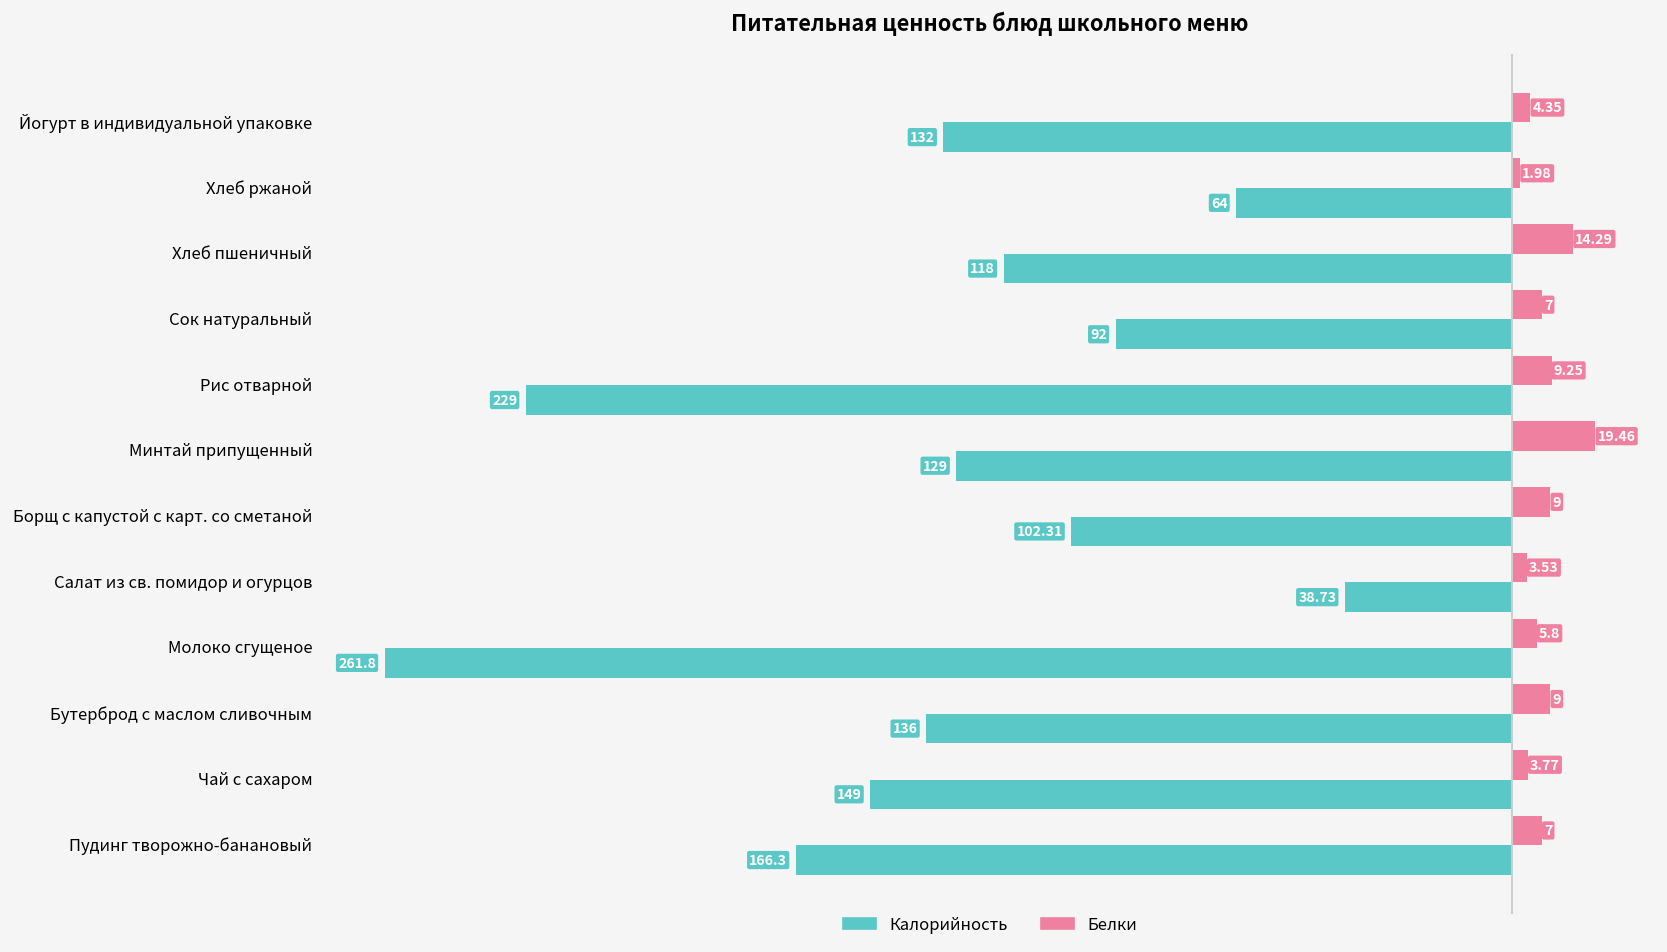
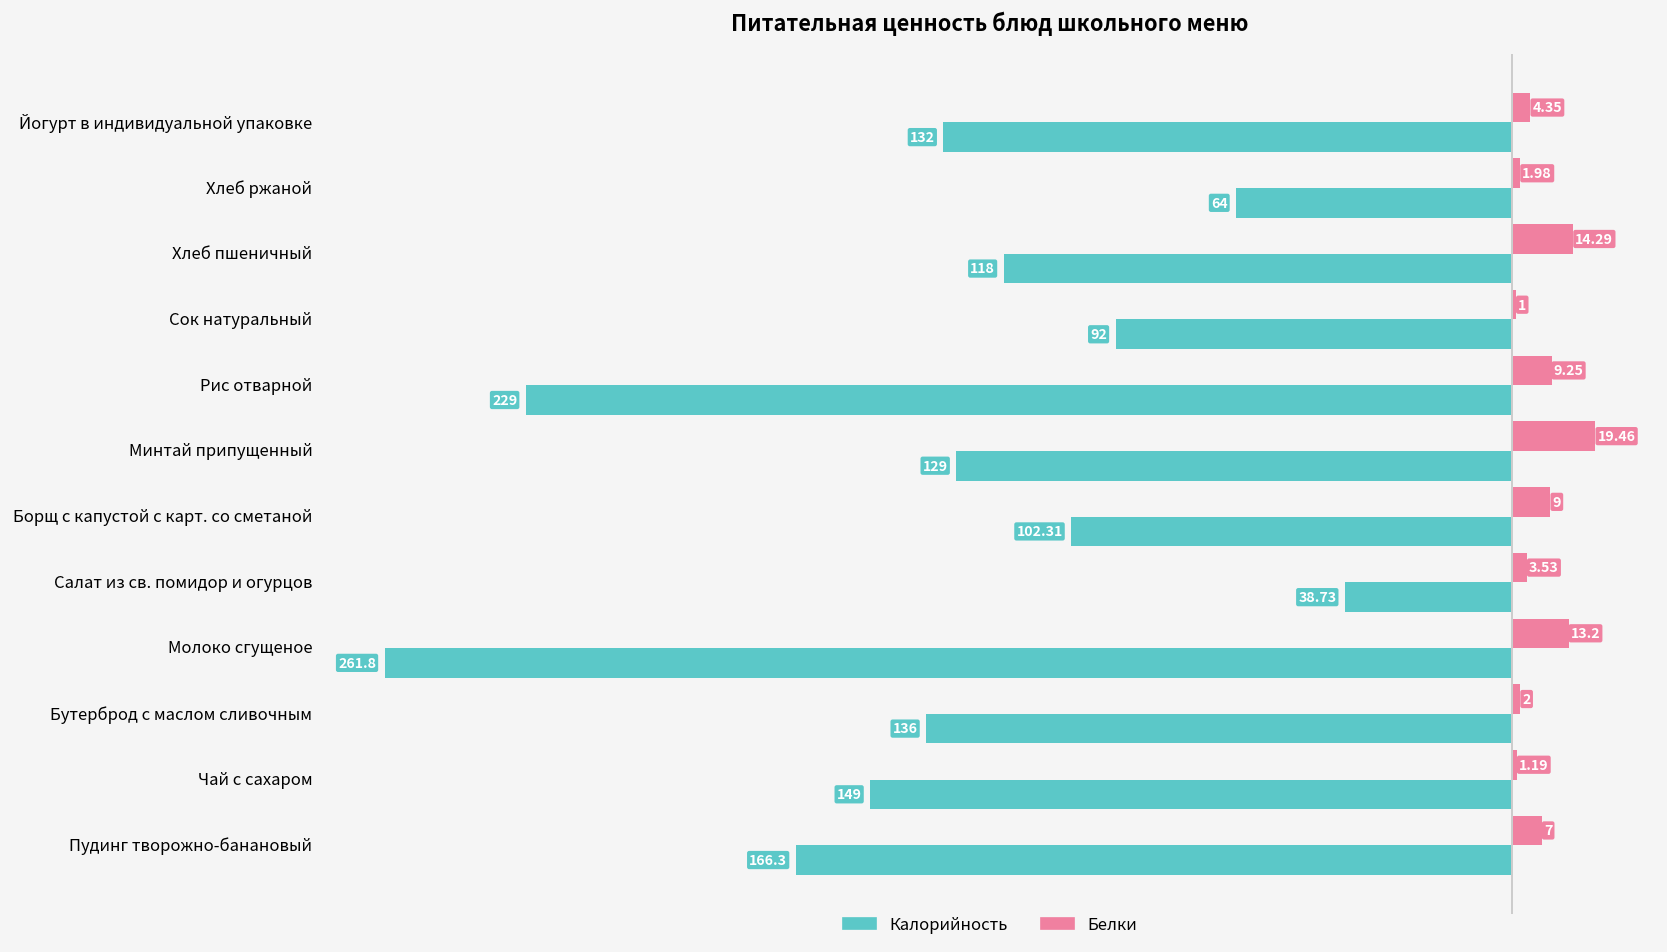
  {
    "Белки": {
-     "Сок натуральный": 7,
-     "Молоко сгущеное": 5.8,
-     "Бутерброд с маслом сливочным": 9,
-     "Чай с сахаром": 3.77
+     "Сок натуральный": 1,
+     "Молоко сгущеное": 13.2,
+     "Бутерброд с маслом сливочным": 2,
+     "Чай с сахаром": 1.19
    }
  }
